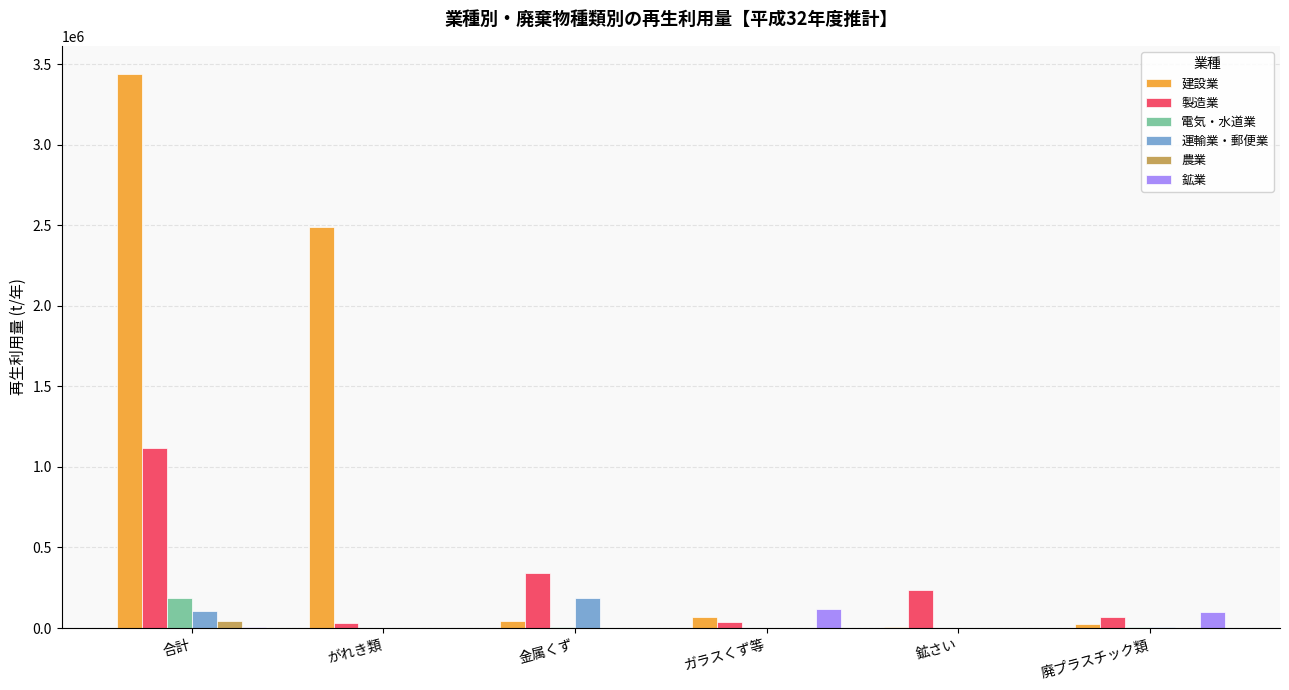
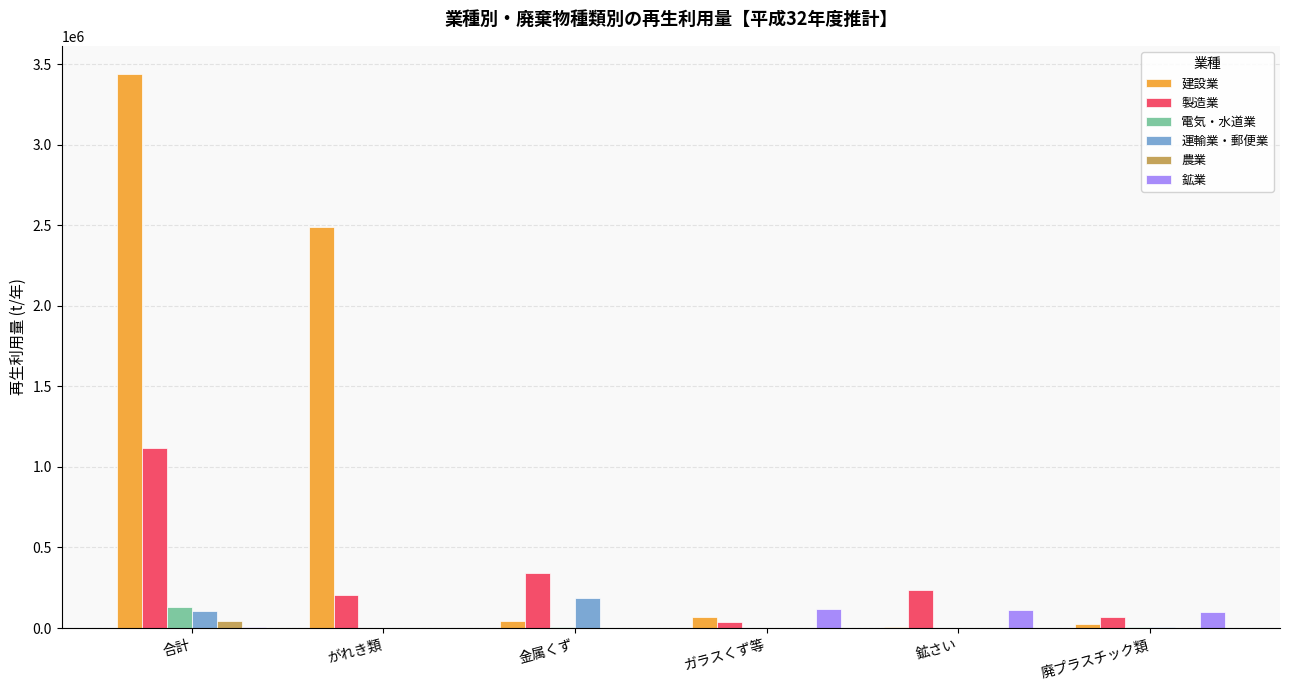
  {
    "製造業": {
      "合計": 1120000,
-     "がれき類": 30000,
+     "がれき類": 210000,
      "金属くず": 340000,
      "ガラスくず等": 30000,
      "鉱さい": 240000,
      "廃プラスチック類": 70000
    },
    "電気・水道業": {
-     "合計": 190000,
+     "合計": 130000,
      "鉱さい": 0
    },
    "運輸業・郵便業": {
      "合計": 110000,
      "金属くず": 190000
    },
    "鉱業": {
      "がれき類": 0,
      "ガラスくず等": 120000,
-     "鉱さい": 0,
+     "鉱さい": 110000,
      "廃プラスチック類": 100000
    }
  }
